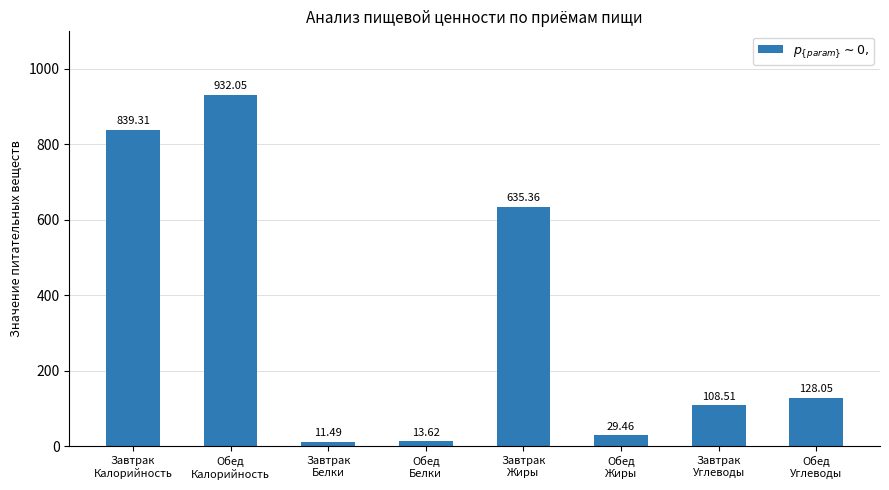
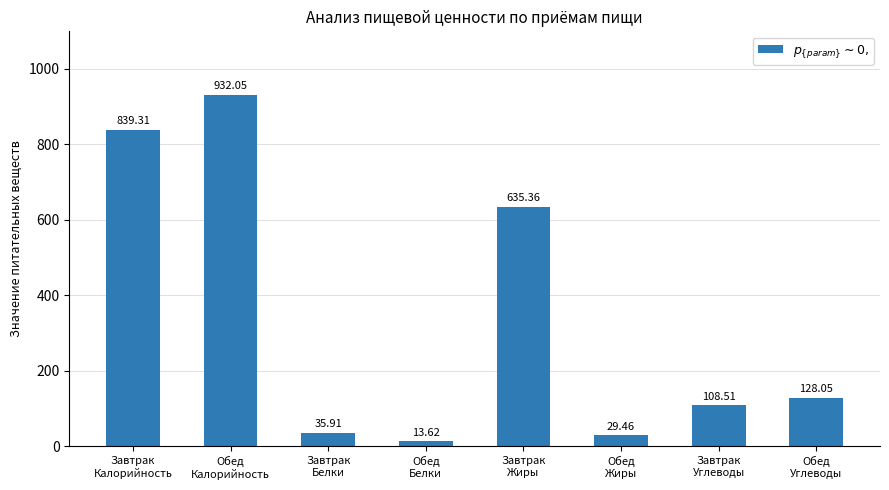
  {
    "Завтрак Калорийность": 839.31,
    "Обед Калорийность": 932.05,
-   "Завтрак Белки": 11.49,
+   "Завтрак Белки": 35.91,
    "Обед Белки": 13.62,
    "Завтрак Жиры": 635.36,
    "Обед Жиры": 29.46,
    "Завтрак Углеводы": 108.51,
    "Обед Углеводы": 128.05
  }
